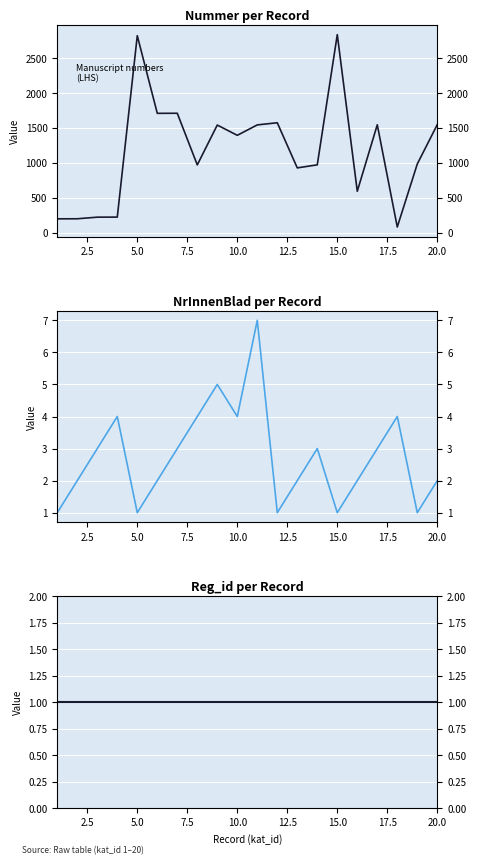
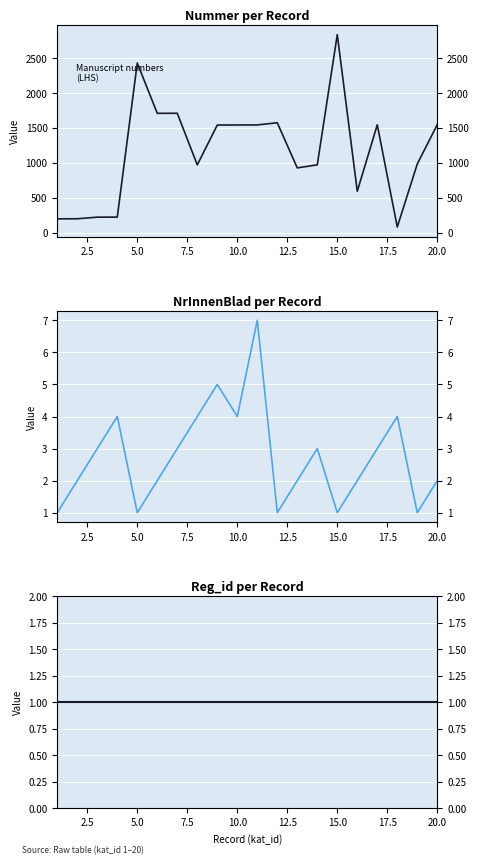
  {
    "Nummer per Record": {
-     "5.0": 2800,
-     "10.0": 1400,
+     "5.0": 2400,
+     "10.0": 1500,
      "15.0": 2800,
      "20.0": 1500
    },
    "NrInnenBlad per Record": {
      "5.0": 1.0,
      "10.0": 4.0,
      "15.0": 1.0,
      "20.0": 2.0
    },
    "Reg_id per Record": {
      "5.0": 1.00,
      "10.0": 1.00,
      "15.0": 1.00,
      "20.0": 1.00
    }
  }
